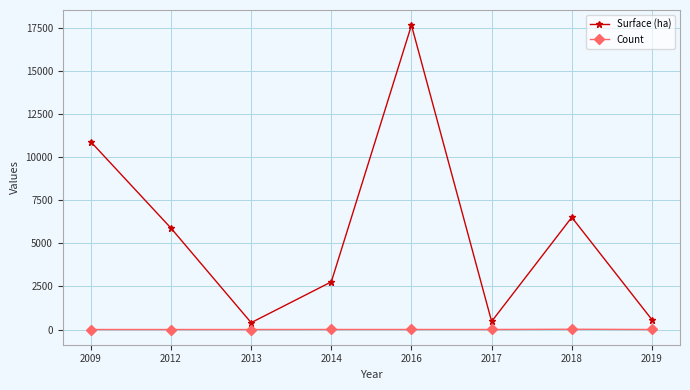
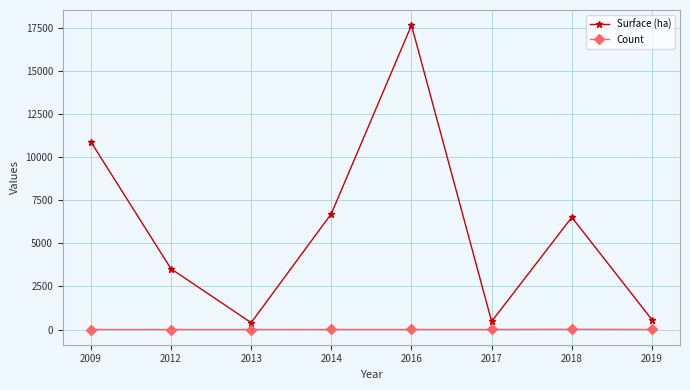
  {
    "Surface (ha)": {
      "2009": 10900,
-     "2012": 5900,
+     "2012": 3500,
      "2013": 400,
-     "2014": 2800,
+     "2014": 6700,
      "2016": 17700,
      "2017": 500,
      "2018": 6500,
      "2019": 600
    },
    "Count": {
      "2009": 0,
      "2012": 0,
      "2013": 0,
      "2014": 0,
      "2016": 0,
      "2017": 0,
      "2018": 0,
      "2019": 0
    }
  }
